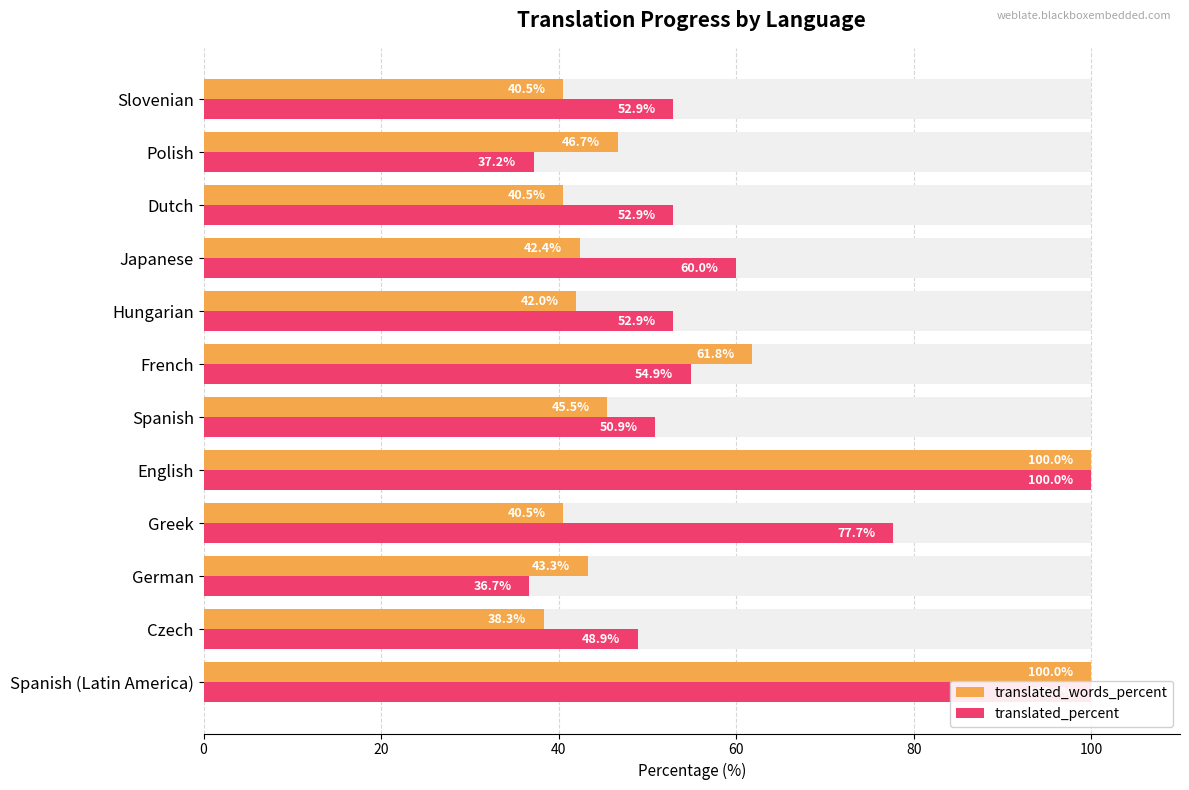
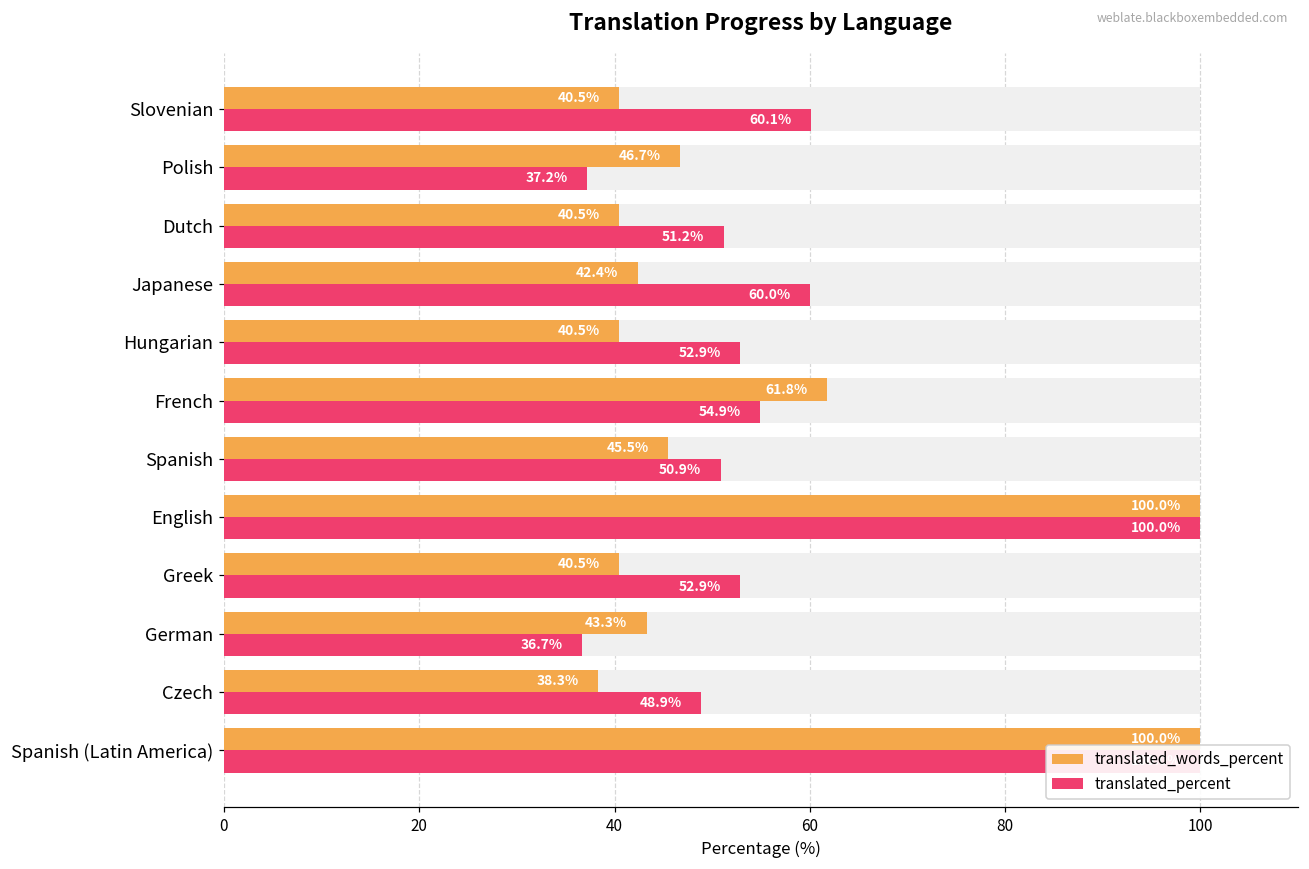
  {
    "translated_words_percent": {
-     "Hungarian": "42.0%",
+     "Hungarian": "40.5%",
      "English": "100.0%",
      "Spanish (Latin America)": "100.0%"
    },
    "translated_percent": {
-     "Slovenian": "52.9%",
-     "Dutch": "52.9%",
+     "Slovenian": "60.1%",
+     "Dutch": "51.2%",
      "English": "100.0%",
-     "Greek": "77.7%"
+     "Greek": "52.9%"
    }
  }
